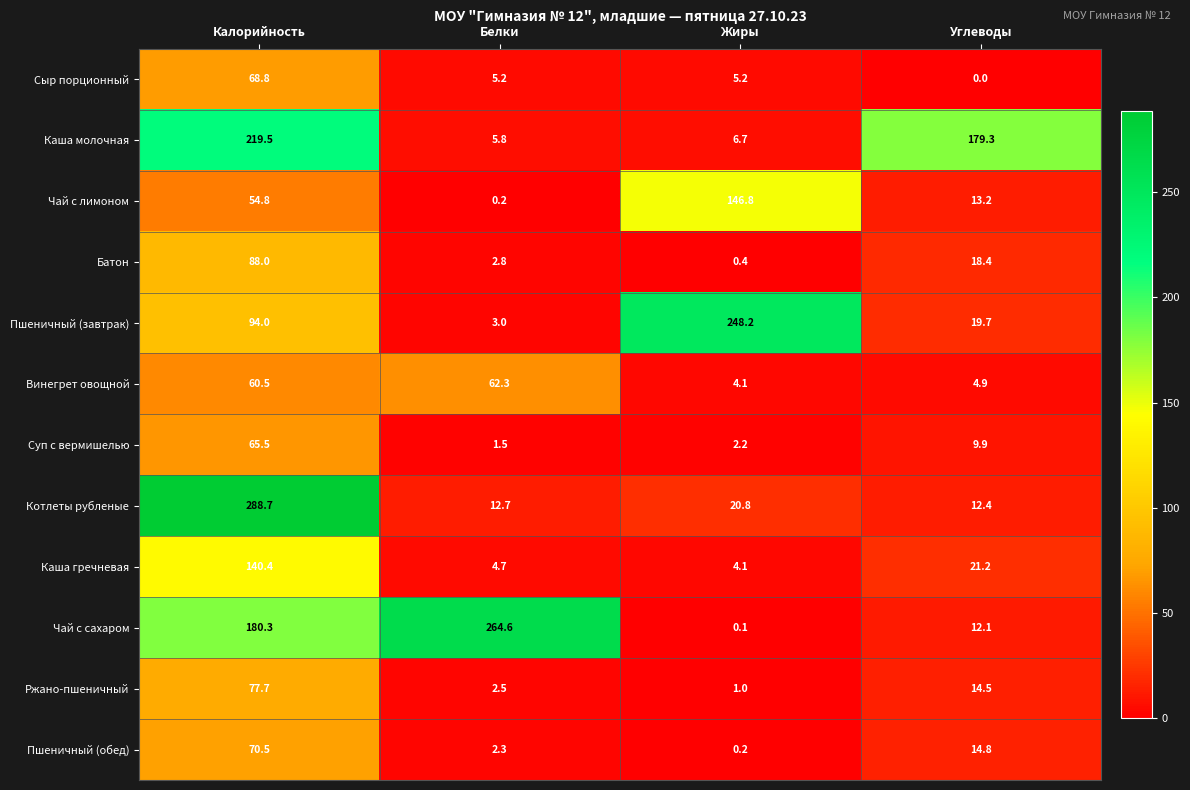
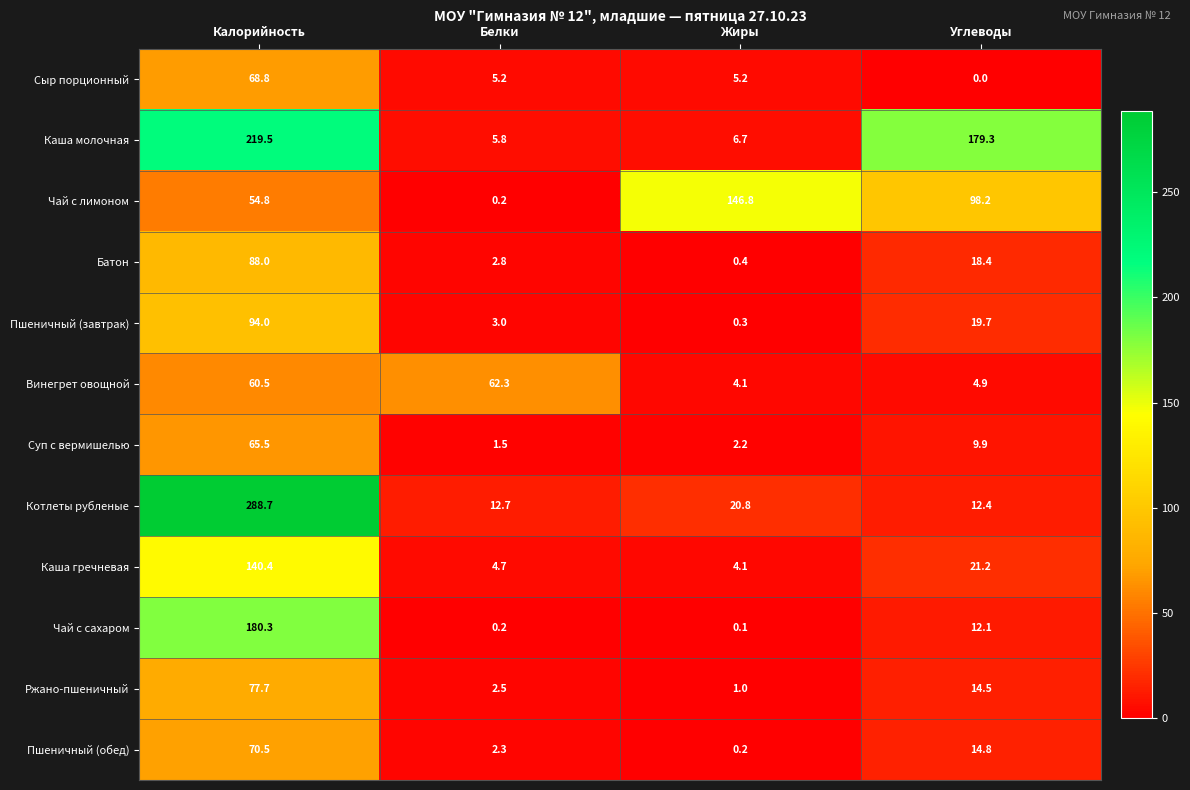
  {
    "Сыр порционный": {
      "Калорийность": 68.8,
      "Белки": 5.2,
      "Жиры": 5.2,
      "Углеводы": 0.0
    },
    "Каша молочная": {
      "Калорийность": 219.5,
      "Белки": 5.8,
      "Жиры": 6.7,
      "Углеводы": 179.3
    },
    "Чай с лимоном": {
      "Калорийность": 54.8,
      "Белки": 0.2,
      "Жиры": 146.8,
-     "Углеводы": 13.2
+     "Углеводы": 98.2
    },
    "Батон": {
      "Калорийность": 88.0,
      "Белки": 2.8,
      "Жиры": 0.4,
      "Углеводы": 18.4
    },
    "Пшеничный (завтрак)": {
      "Калорийность": 94.0,
      "Белки": 3.0,
-     "Жиры": 248.2,
+     "Жиры": 0.3,
      "Углеводы": 19.7
    },
    "Винегрет овощной": {
      "Калорийность": 60.5,
      "Белки": 62.3,
      "Жиры": 4.1,
      "Углеводы": 4.9
    },
    "Суп с вермишелью": {
      "Калорийность": 65.5,
      "Белки": 1.5,
      "Жиры": 2.2,
      "Углеводы": 9.9
    },
    "Котлеты рубленые": {
      "Калорийность": 288.7,
      "Белки": 12.7,
      "Жиры": 20.8,
      "Углеводы": 12.4
    },
    "Каша гречневая": {
      "Калорийность": 140.4,
      "Белки": 4.7,
      "Жиры": 4.1,
      "Углеводы": 21.2
    },
    "Чай с сахаром": {
      "Калорийность": 180.3,
-     "Белки": 264.6,
+     "Белки": 0.2,
      "Жиры": 0.1,
      "Углеводы": 12.1
    },
    "Ржано-пшеничный": {
      "Калорийность": 77.7,
      "Белки": 2.5,
      "Жиры": 1.0,
      "Углеводы": 14.5
    },
    "Пшеничный (обед)": {
      "Калорийность": 70.5,
      "Белки": 2.3,
      "Жиры": 0.2,
      "Углеводы": 14.8
    }
  }
